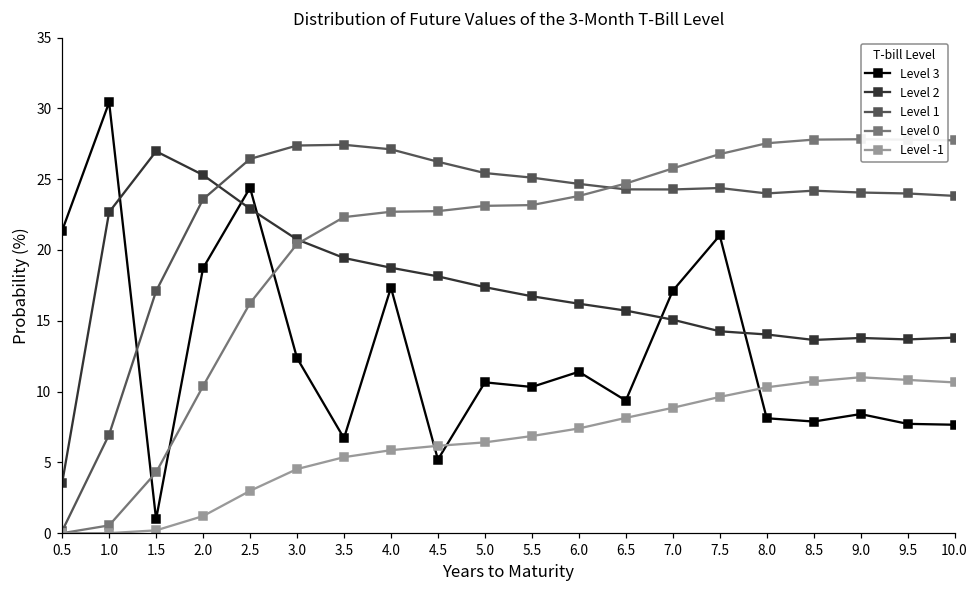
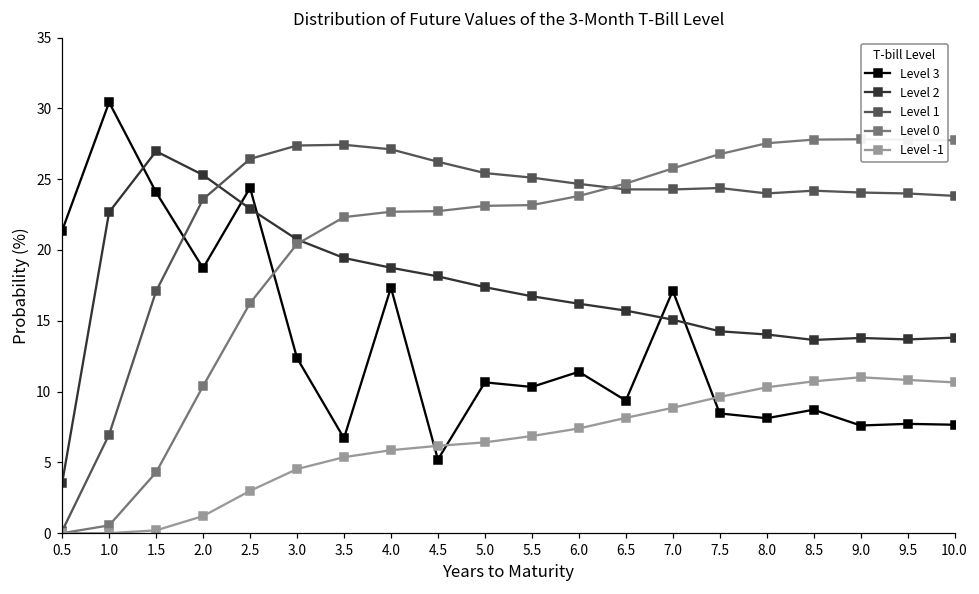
  {
    "Level 3": {
      "0.5": 21.4,
      "1.0": 30.4,
-     "1.5": 1.0,
+     "1.5": 24.1,
      "2.0": 18.7,
      "2.5": 24.4,
      "3.0": 12.4,
      "3.5": 6.7,
      "4.0": 17.3,
      "4.5": 5.2,
      "5.0": 10.7,
      "5.5": 10.3,
      "6.0": 11.4,
      "6.5": 9.4,
      "7.0": 17.1,
-     "7.5": 21.0,
+     "7.5": 8.5,
      "8.0": 8.1,
-     "8.5": 7.9,
-     "9.0": 8.4,
+     "8.5": 8.7,
+     "9.0": 7.6,
      "9.5": 7.7,
      "10.0": 7.7
    }
  }
